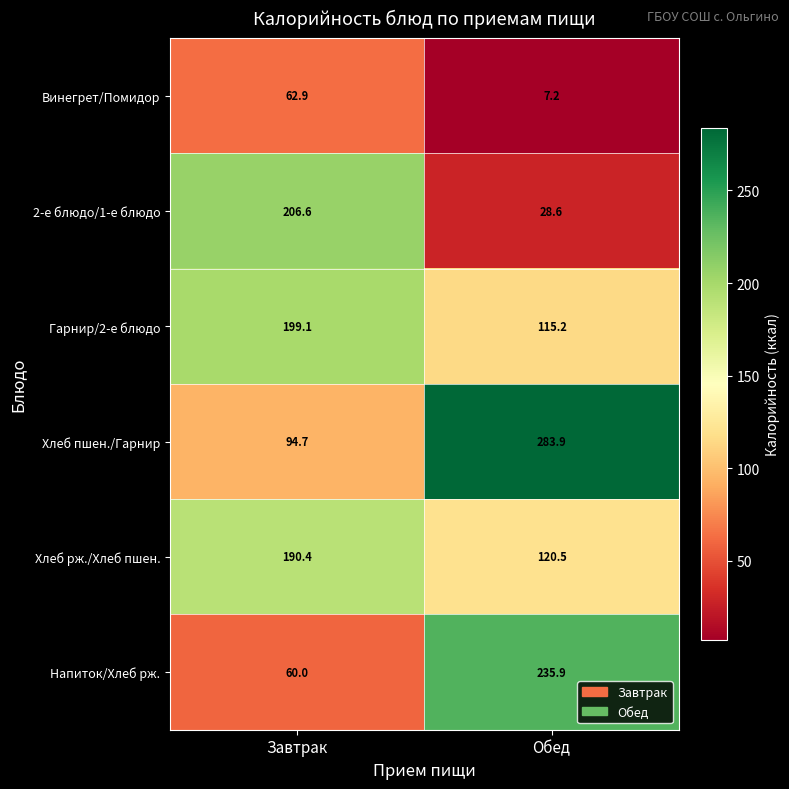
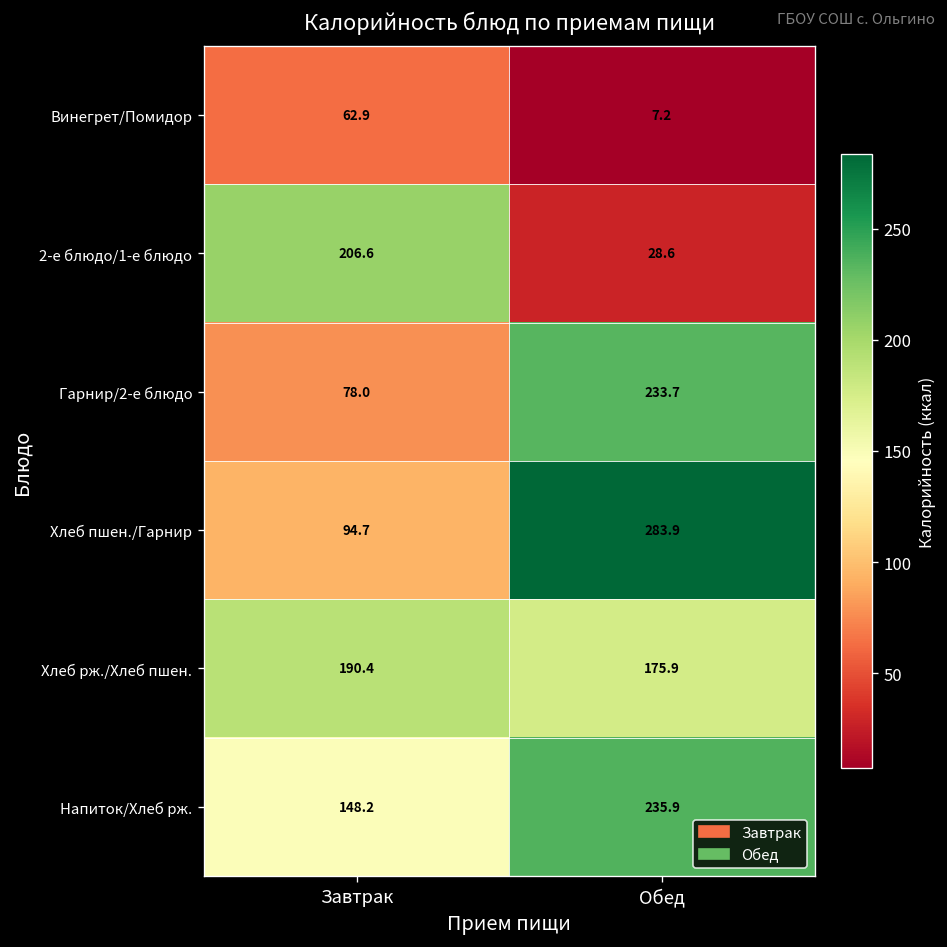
  {
    "Винегрет/Помидор": {
      "Завтрак": 62.9,
      "Обед": 7.2
    },
    "2-е блюдо/1-е блюдо": {
      "Завтрак": 206.6,
      "Обед": 28.6
    },
    "Гарнир/2-е блюдо": {
-     "Завтрак": 199.1,
-     "Обед": 115.2
+     "Завтрак": 78.0,
+     "Обед": 233.7
    },
    "Хлеб пшен./Гарнир": {
      "Завтрак": 94.7,
      "Обед": 283.9
    },
    "Хлеб рж./Хлеб пшен.": {
      "Завтрак": 190.4,
-     "Обед": 120.5
+     "Обед": 175.9
    },
    "Напиток/Хлеб рж.": {
-     "Завтрак": 60.0,
+     "Завтрак": 148.2,
      "Обед": 235.9
    }
  }
